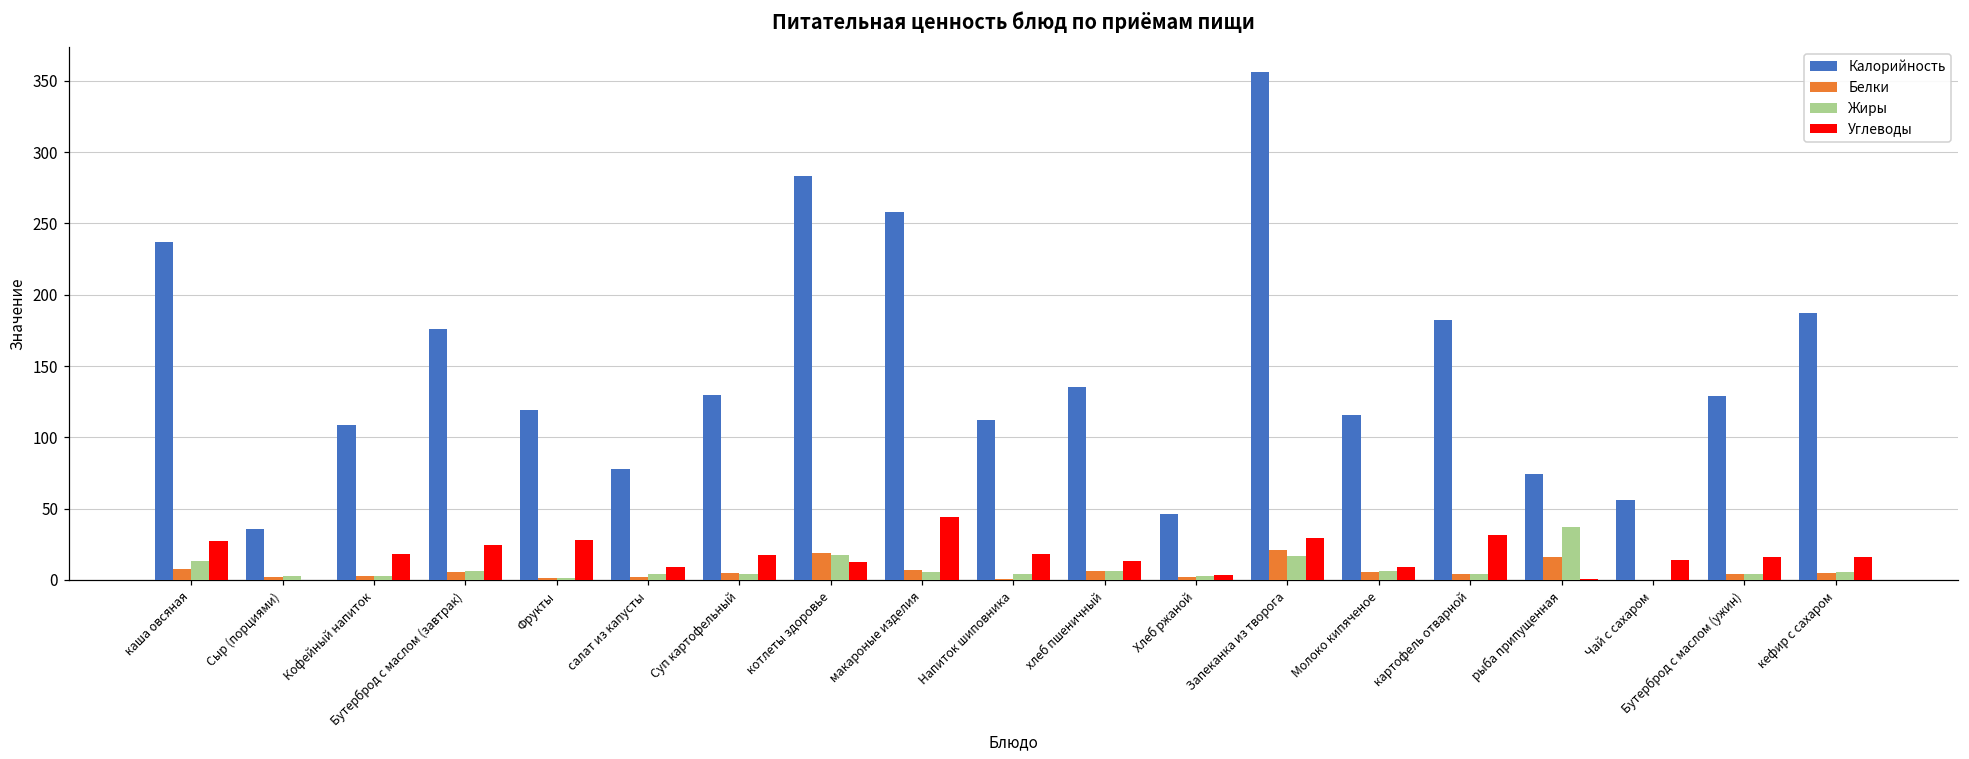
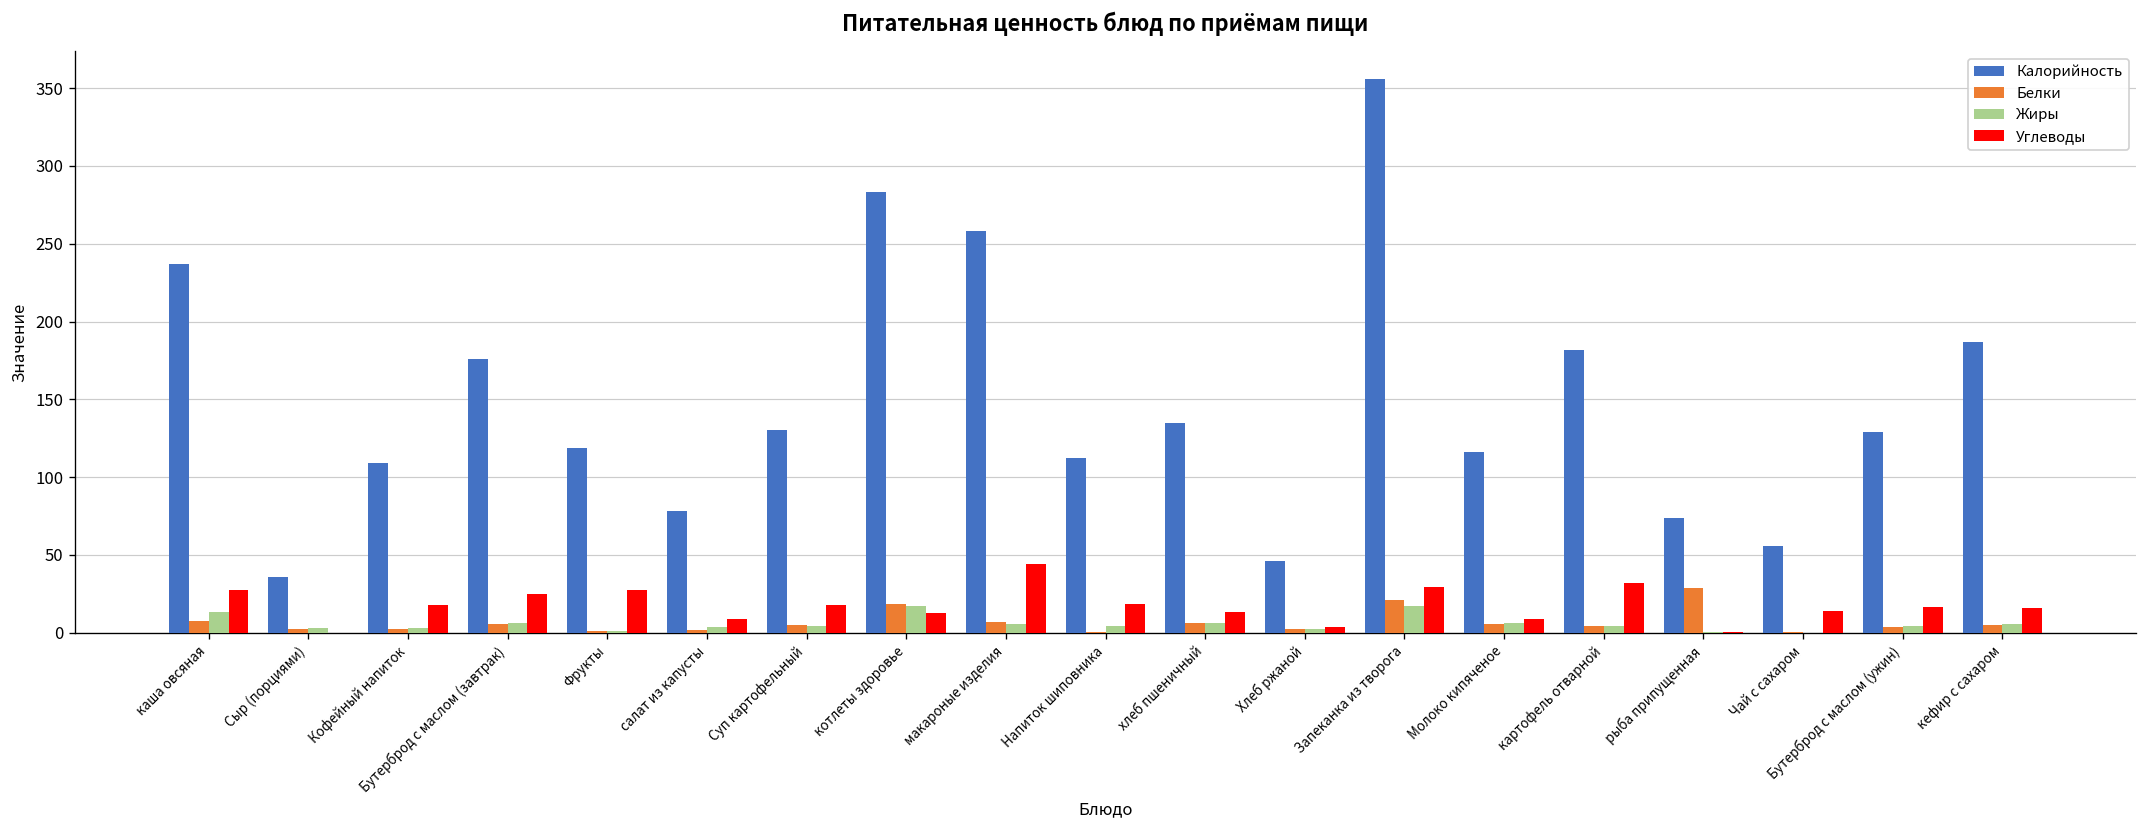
  {
    "Калорийность": {
      "каша овсяная": 237,
      "Сыр (порциями)": 36,
      "Кофейный напиток": 109,
      "Бутерброд с маслом (завтрак)": 176,
      "Фрукты": 119,
      "салат из капусты": 78,
      "Суп картофельный": 130,
      "котлеты здоровье": 283,
      "макароные изделия": 258,
      "Напиток шиповника": 112,
      "хлеб пшеничный": 135,
      "Хлеб ржаной": 46,
      "Запеканка из творога": 356,
      "Молоко кипяченое": 116,
      "картофель отварной": 182,
      "рыба припущенная": 74,
      "Чай с сахаром": 56,
      "Бутерброд с маслом (ужин)": 129,
      "кефир с сахаром": 187
    },
    "Белки": {
      "каша овсяная": 8,
      "Сыр (порциями)": 2,
      "Кофейный напиток": 3,
      "Бутерброд с маслом (завтрак)": 6,
      "салат из капусты": 2,
      "Суп картофельный": 5,
      "котлеты здоровье": 19,
      "макароные изделия": 7,
      "хлеб пшеничный": 6,
      "Хлеб ржаной": 2,
      "Запеканка из творога": 21,
      "Молоко кипяченое": 6,
      "картофель отварной": 4,
-     "рыба припущенная": 16,
+     "рыба припущенная": 29,
      "Бутерброд с маслом (ужин)": 4,
      "кефир с сахаром": 5
    },
    "Жиры": {
      "каша овсяная": 13,
      "Сыр (порциями)": 3,
      "Кофейный напиток": 3,
      "Бутерброд с маслом (завтрак)": 6,
      "салат из капусты": 4,
      "Суп картофельный": 4,
      "котлеты здоровье": 17,
      "макароные изделия": 6,
      "Напиток шиповника": 4,
      "хлеб пшеничный": 6,
      "Хлеб ржаной": 3,
      "Запеканка из творога": 17,
      "Молоко кипяченое": 6,
      "картофель отварной": 4,
-     "рыба припущенная": 37,
+     "рыба припущенная": 1,
      "Бутерброд с маслом (ужин)": 4,
      "кефир с сахаром": 6
    },
    "Углеводы": {
      "каша овсяная": 27,
      "Сыр (порциями)": 0,
      "Кофейный напиток": 18,
      "Бутерброд с маслом (завтрак)": 25,
      "Фрукты": 28,
      "салат из капусты": 9,
      "Суп картофельный": 18,
      "котлеты здоровье": 13,
      "макароные изделия": 44,
      "Напиток шиповника": 18,
      "хлеб пшеничный": 14,
      "Хлеб ржаной": 4,
      "Запеканка из творога": 29,
      "Молоко кипяченое": 9,
      "картофель отварной": 32,
      "Чай с сахаром": 14,
      "Бутерброд с маслом (ужин)": 16,
      "кефир с сахаром": 16
    }
  }
